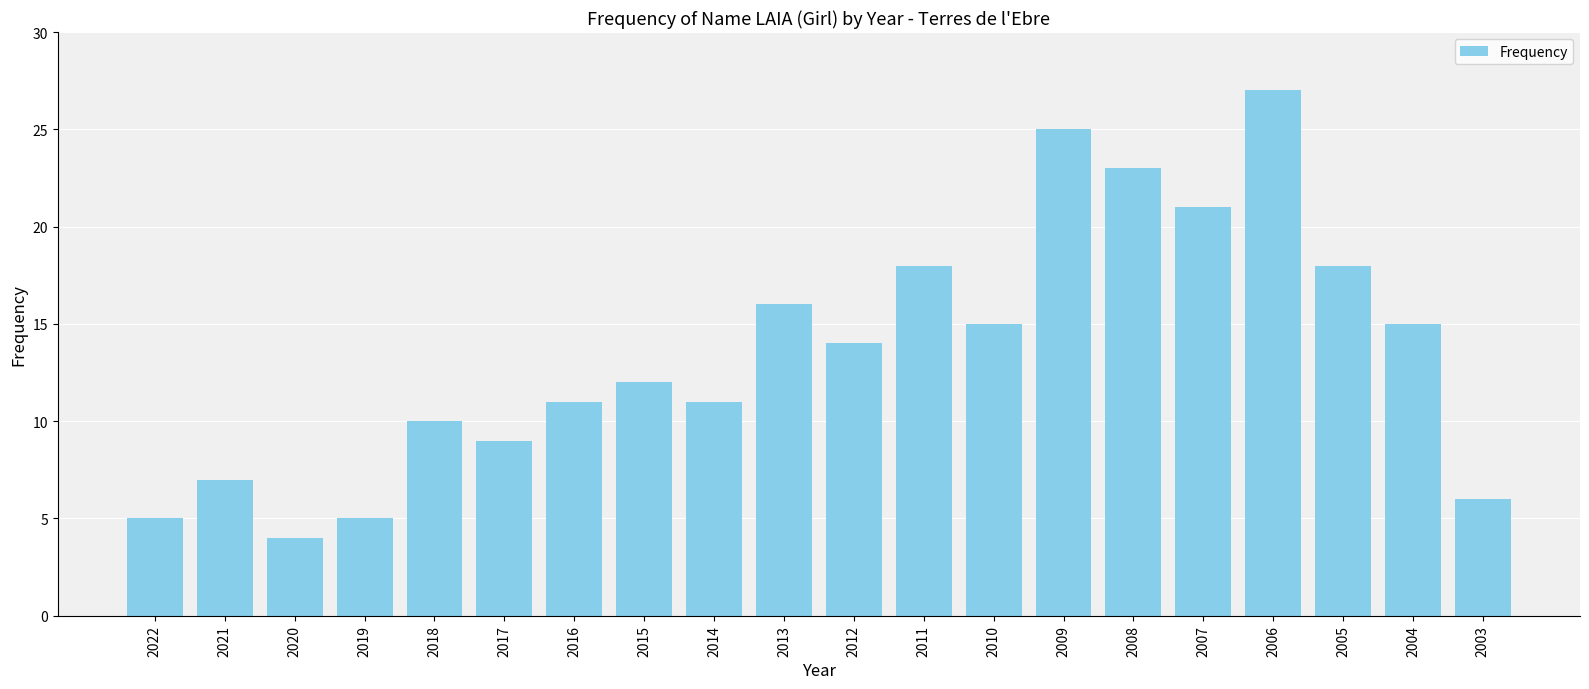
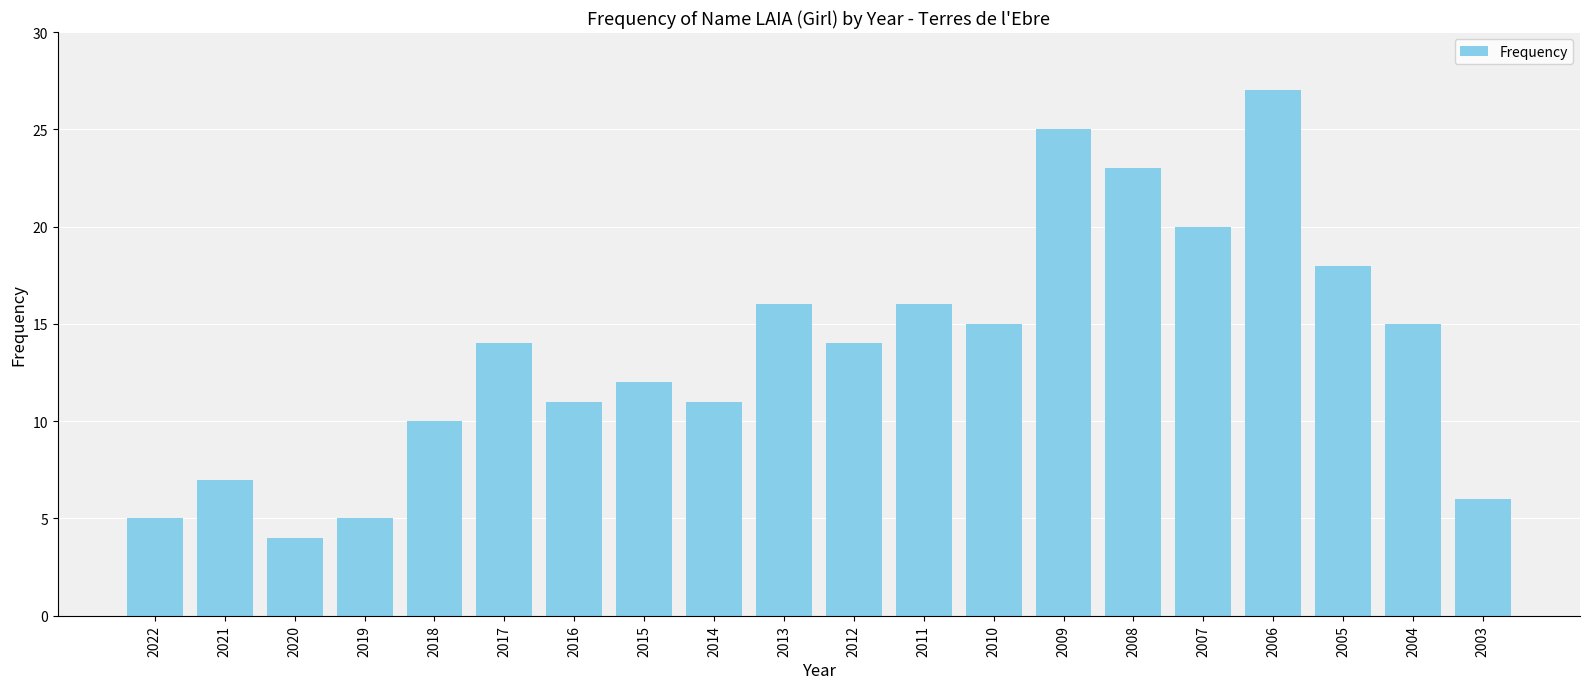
  {
    "2022": 5,
    "2021": 7,
    "2020": 4,
    "2019": 5,
    "2018": 10,
-   "2017": 9,
+   "2017": 14,
    "2016": 11,
    "2015": 12,
    "2014": 11,
    "2013": 16,
    "2012": 14,
-   "2011": 18,
+   "2011": 16,
    "2010": 15,
    "2009": 25,
    "2008": 23,
-   "2007": 21,
+   "2007": 20,
    "2006": 27,
    "2005": 18,
    "2004": 15,
    "2003": 6
  }
